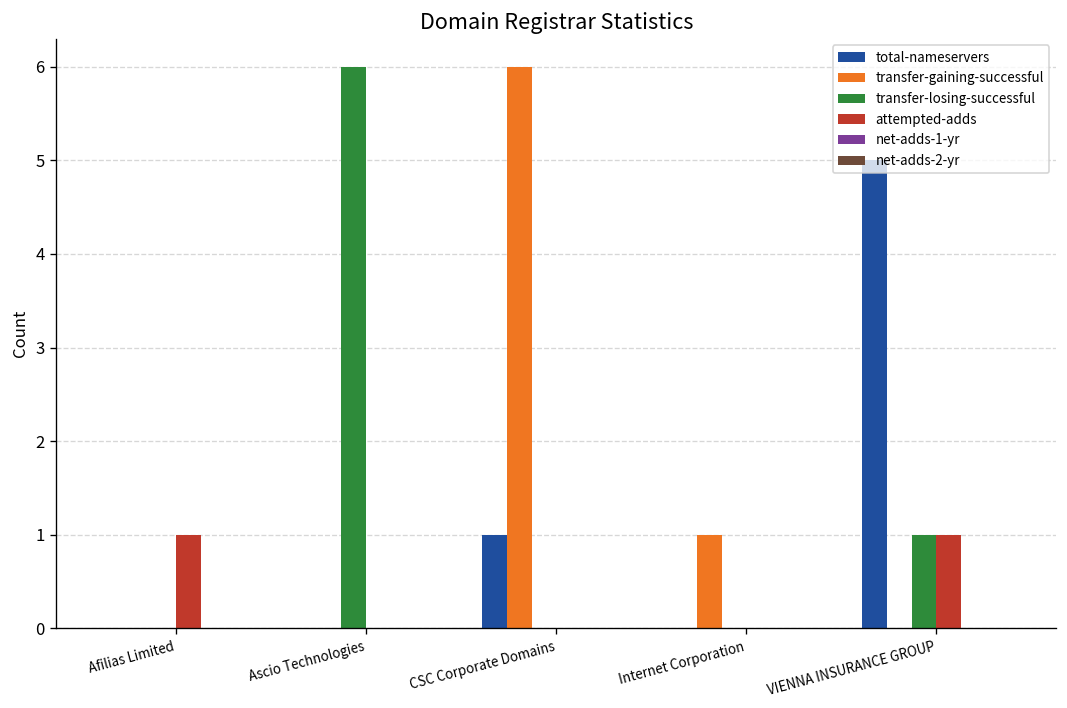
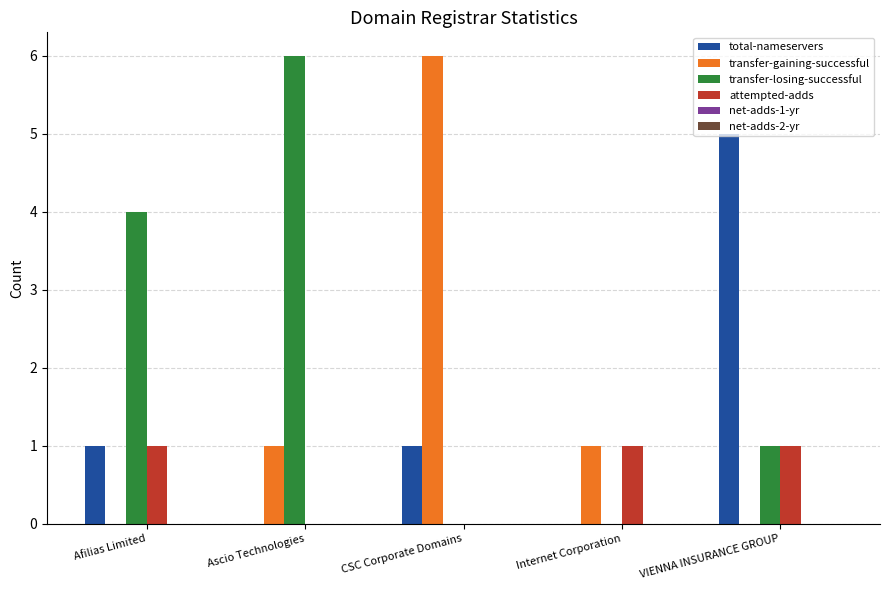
  {
    "total-nameservers": {
-     "Afilias Limited": 0,
+     "Afilias Limited": 1,
      "Ascio Technologies": 0,
      "CSC Corporate Domains": 1,
      "Internet Corporation": 0
    },
    "transfer-gaining-successful": {
      "Afilias Limited": 0,
-     "Ascio Technologies": 0,
+     "Ascio Technologies": 1,
      "CSC Corporate Domains": 6,
      "Internet Corporation": 1,
      "VIENNA INSURANCE GROUP": 0
    },
    "transfer-losing-successful": {
-     "Afilias Limited": 0,
+     "Afilias Limited": 4,
      "Ascio Technologies": 6,
      "CSC Corporate Domains": 0,
      "Internet Corporation": 0,
      "VIENNA INSURANCE GROUP": 1
    },
    "attempted-adds": {
      "Afilias Limited": 1,
      "Ascio Technologies": 0,
      "CSC Corporate Domains": 0,
-     "Internet Corporation": 0,
+     "Internet Corporation": 1,
      "VIENNA INSURANCE GROUP": 1
    },
    "net-adds-1-yr": {
      "Afilias Limited": 0,
      "Ascio Technologies": 0,
      "CSC Corporate Domains": 0,
      "Internet Corporation": 0,
      "VIENNA INSURANCE GROUP": 0
    },
    "net-adds-2-yr": {
      "Afilias Limited": 0,
      "Ascio Technologies": 0,
      "CSC Corporate Domains": 0,
      "Internet Corporation": 0,
      "VIENNA INSURANCE GROUP": 0
    }
  }
